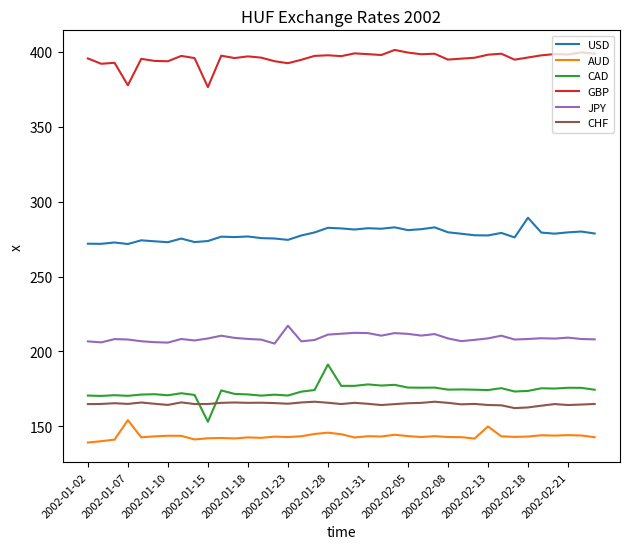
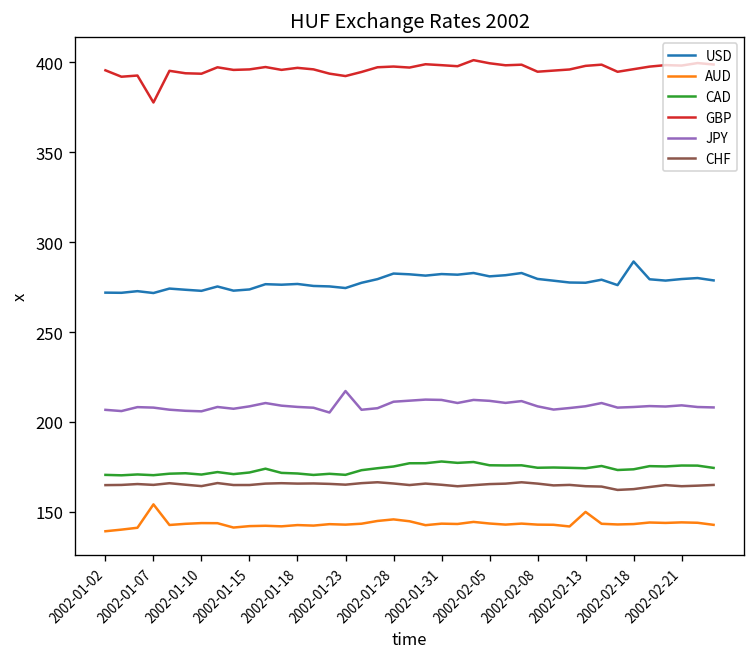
  {
    "USD": {
      "2002-01-02": 272,
      "2002-01-07": 272,
      "2002-01-10": 273,
      "2002-01-15": 274,
      "2002-01-18": 277,
      "2002-01-23": 274,
      "2002-01-28": 282,
      "2002-01-31": 282,
      "2002-02-05": 281,
      "2002-02-08": 280,
      "2002-02-13": 277,
      "2002-02-18": 289,
      "2002-02-21": 279
    },
    "AUD": {
      "2002-01-02": 139,
      "2002-01-07": 154,
      "2002-01-10": 144,
      "2002-01-15": 142,
      "2002-01-18": 143,
      "2002-01-23": 143,
      "2002-01-28": 146,
      "2002-01-31": 143,
      "2002-02-05": 144,
      "2002-02-08": 143,
      "2002-02-13": 150,
      "2002-02-18": 143,
      "2002-02-21": 144
    },
    "CAD": {
      "2002-01-02": 171,
      "2002-01-07": 170,
      "2002-01-10": 171,
-     "2002-01-15": 153,
+     "2002-01-15": 172,
      "2002-01-18": 171,
      "2002-01-23": 171,
-     "2002-01-28": 191,
+     "2002-01-28": 175,
      "2002-01-31": 178,
      "2002-02-05": 176,
      "2002-02-08": 175,
      "2002-02-13": 174,
      "2002-02-18": 174,
      "2002-02-21": 176
    },
    "GBP": {
      "2002-01-02": 395,
      "2002-01-07": 378,
      "2002-01-10": 394,
-     "2002-01-15": 376,
+     "2002-01-15": 396,
      "2002-01-18": 397,
      "2002-01-23": 392,
      "2002-01-28": 398,
      "2002-01-31": 398,
      "2002-02-05": 399,
      "2002-02-08": 395,
      "2002-02-13": 398,
      "2002-02-18": 396
    },
    "JPY": {
      "2002-01-02": 207,
      "2002-01-07": 208,
      "2002-01-10": 206,
      "2002-01-15": 209,
      "2002-01-18": 208,
      "2002-01-23": 217,
      "2002-01-28": 211,
      "2002-01-31": 212,
      "2002-02-05": 212,
      "2002-02-08": 209,
      "2002-02-13": 209,
      "2002-02-18": 208,
      "2002-02-21": 209
    },
    "CHF": {
      "2002-01-02": 165,
      "2002-01-07": 165,
      "2002-01-10": 164,
      "2002-01-15": 165,
      "2002-01-18": 166,
      "2002-01-23": 165,
      "2002-01-28": 166,
      "2002-01-31": 165,
      "2002-02-05": 165,
      "2002-02-08": 166,
      "2002-02-13": 164,
      "2002-02-18": 163,
      "2002-02-21": 164
    }
  }
